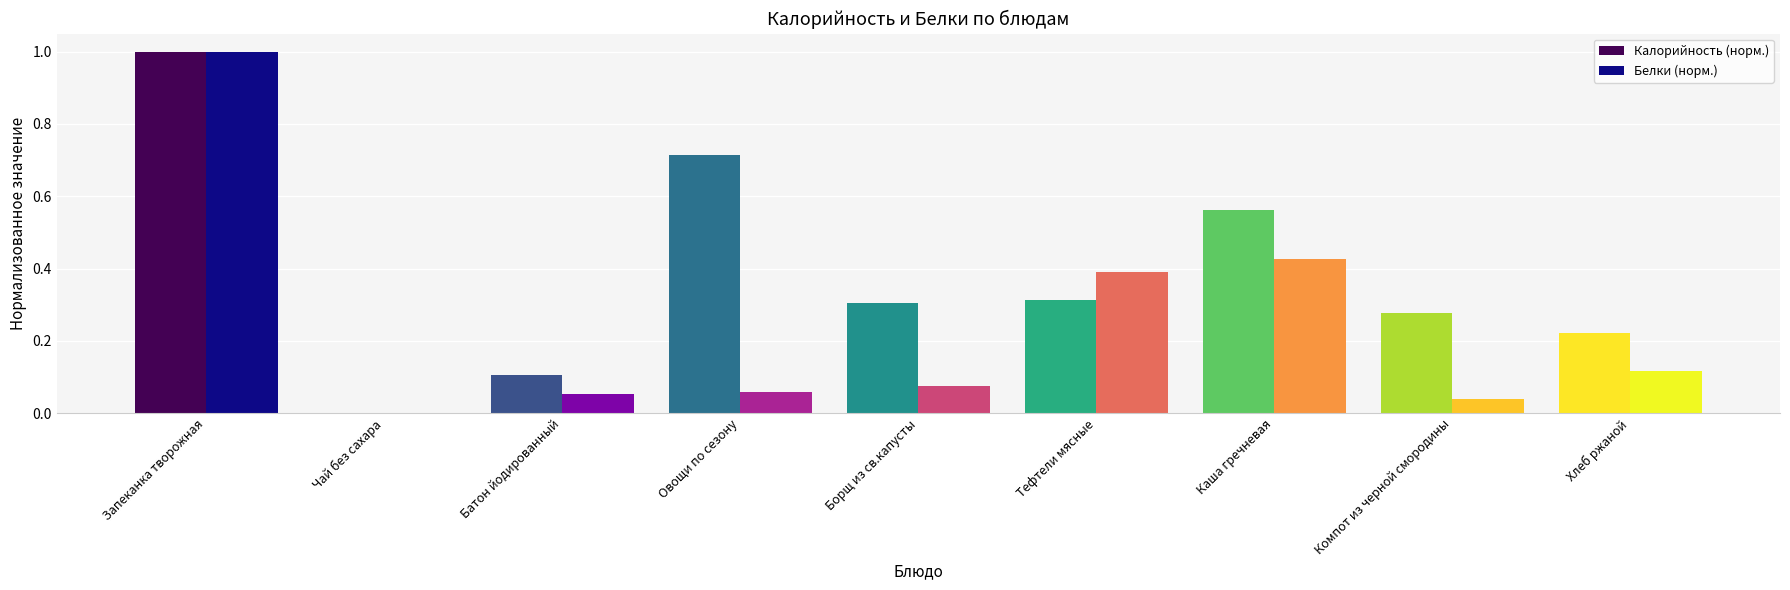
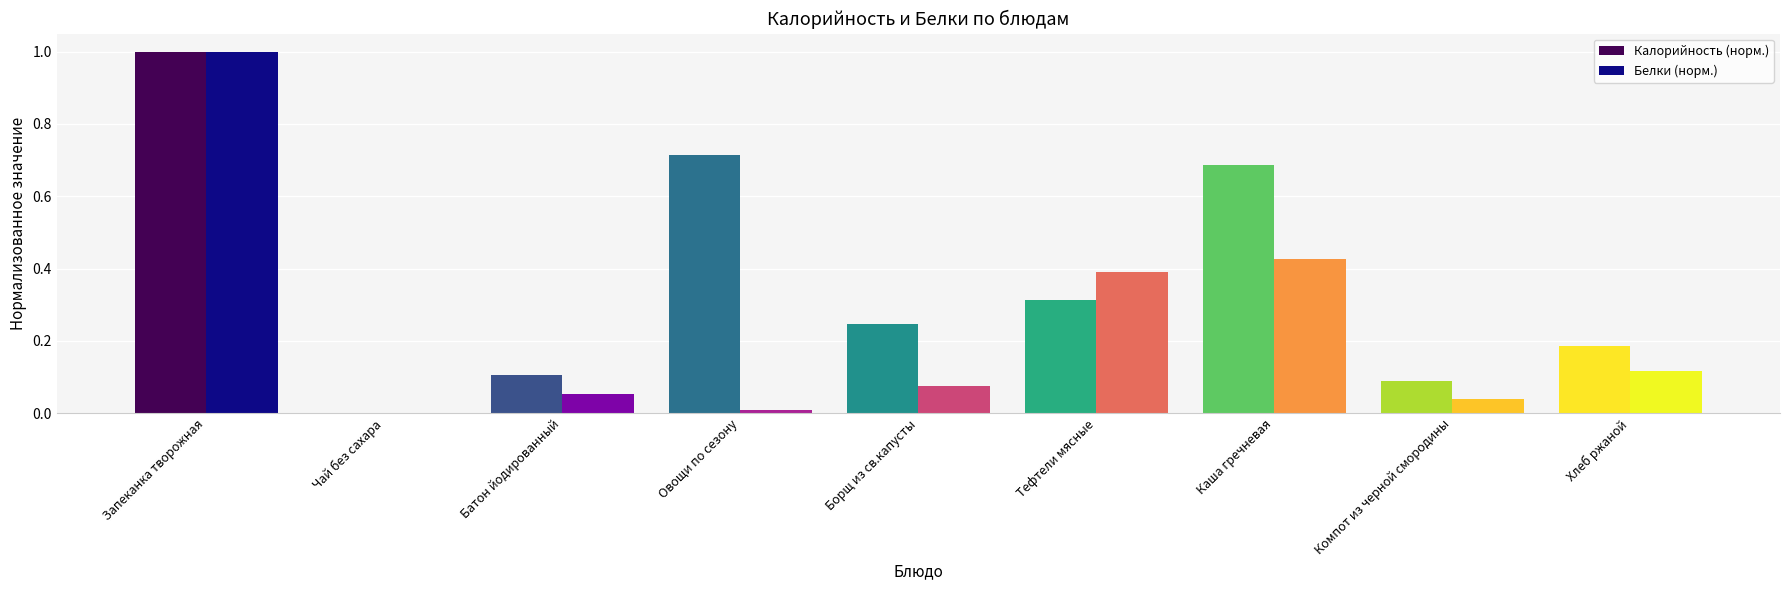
  {
    "Калорийность (норм.)": {
      "Запеканка творожная": 1.00,
      "Батон йодированный": 0.11,
      "Овощи по сезону": 0.71,
-     "Борщ из св.капусты": 0.31,
+     "Борщ из св.капусты": 0.25,
      "Тефтели мясные": 0.31,
-     "Каша гречневая": 0.56,
-     "Компот из черной смородины": 0.28,
-     "Хлеб ржаной": 0.22
+     "Каша гречневая": 0.69,
+     "Компот из черной смородины": 0.09,
+     "Хлеб ржаной": 0.19
    },
    "Белки (норм.)": {
      "Запеканка творожная": 1.00,
      "Батон йодированный": 0.05,
-     "Овощи по сезону": 0.06,
+     "Овощи по сезону": 0.01,
      "Борщ из св.капусты": 0.08,
      "Тефтели мясные": 0.39,
      "Каша гречневая": 0.43,
      "Компот из черной смородины": 0.04,
      "Хлеб ржаной": 0.12
    }
  }
